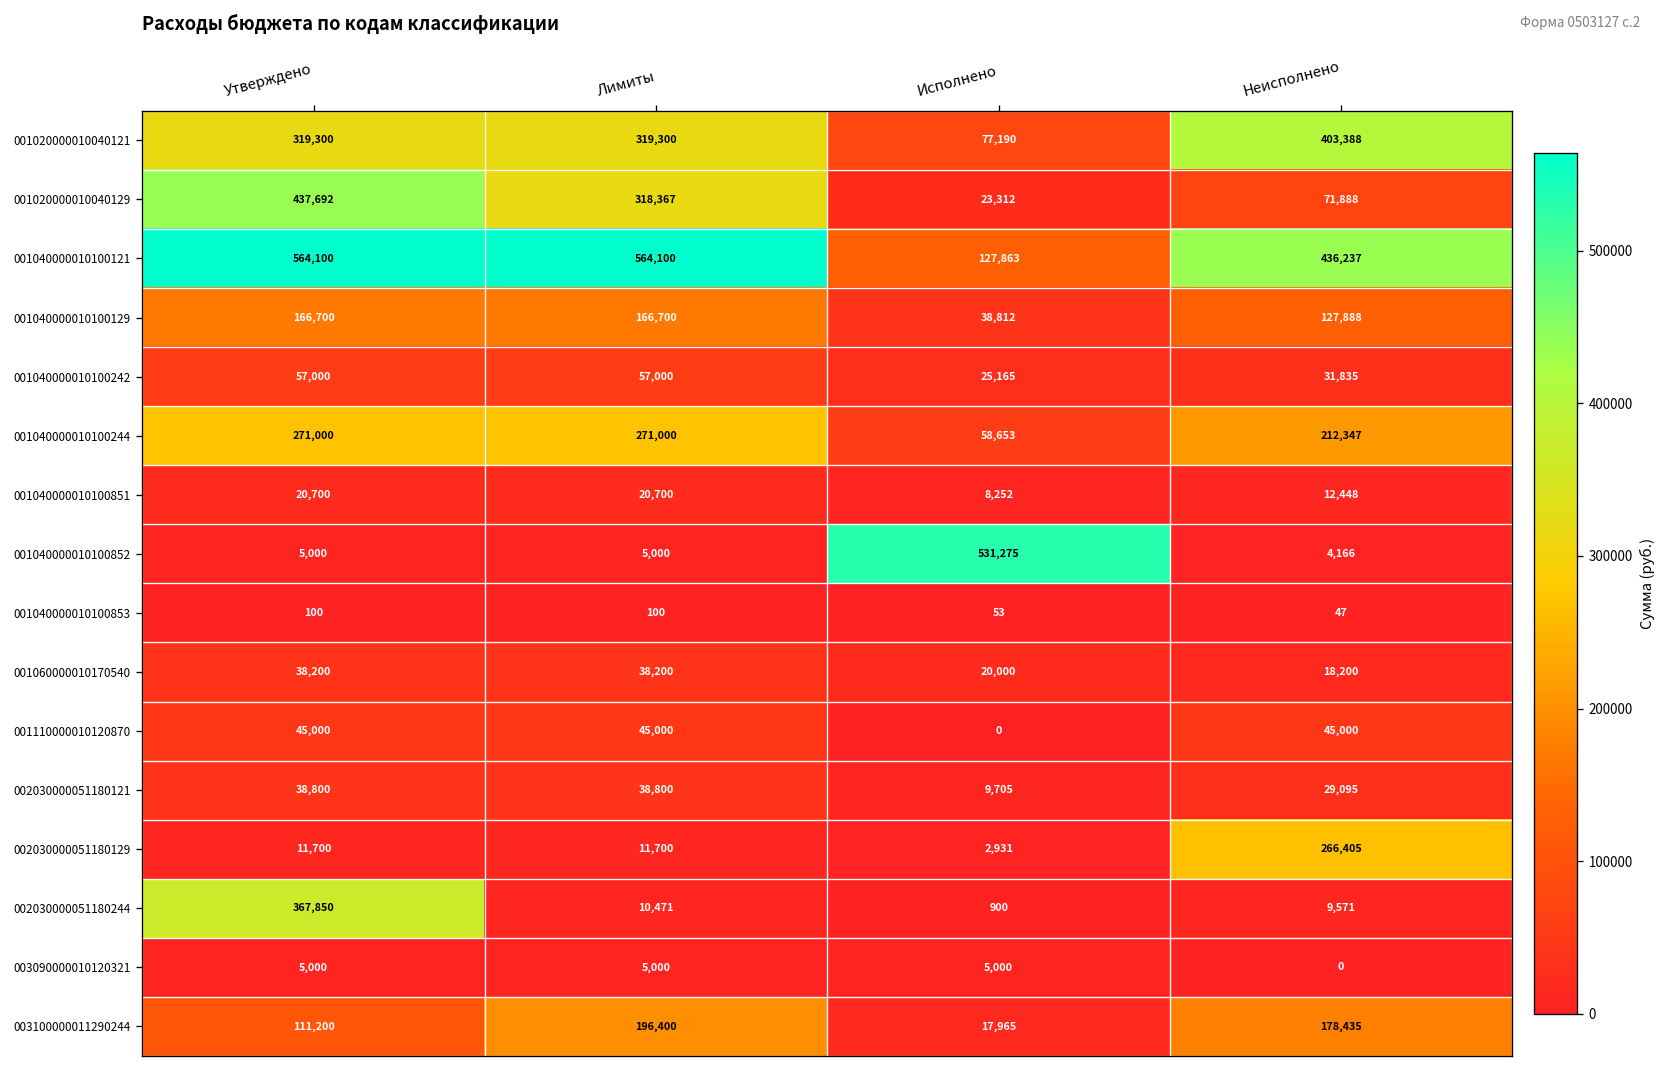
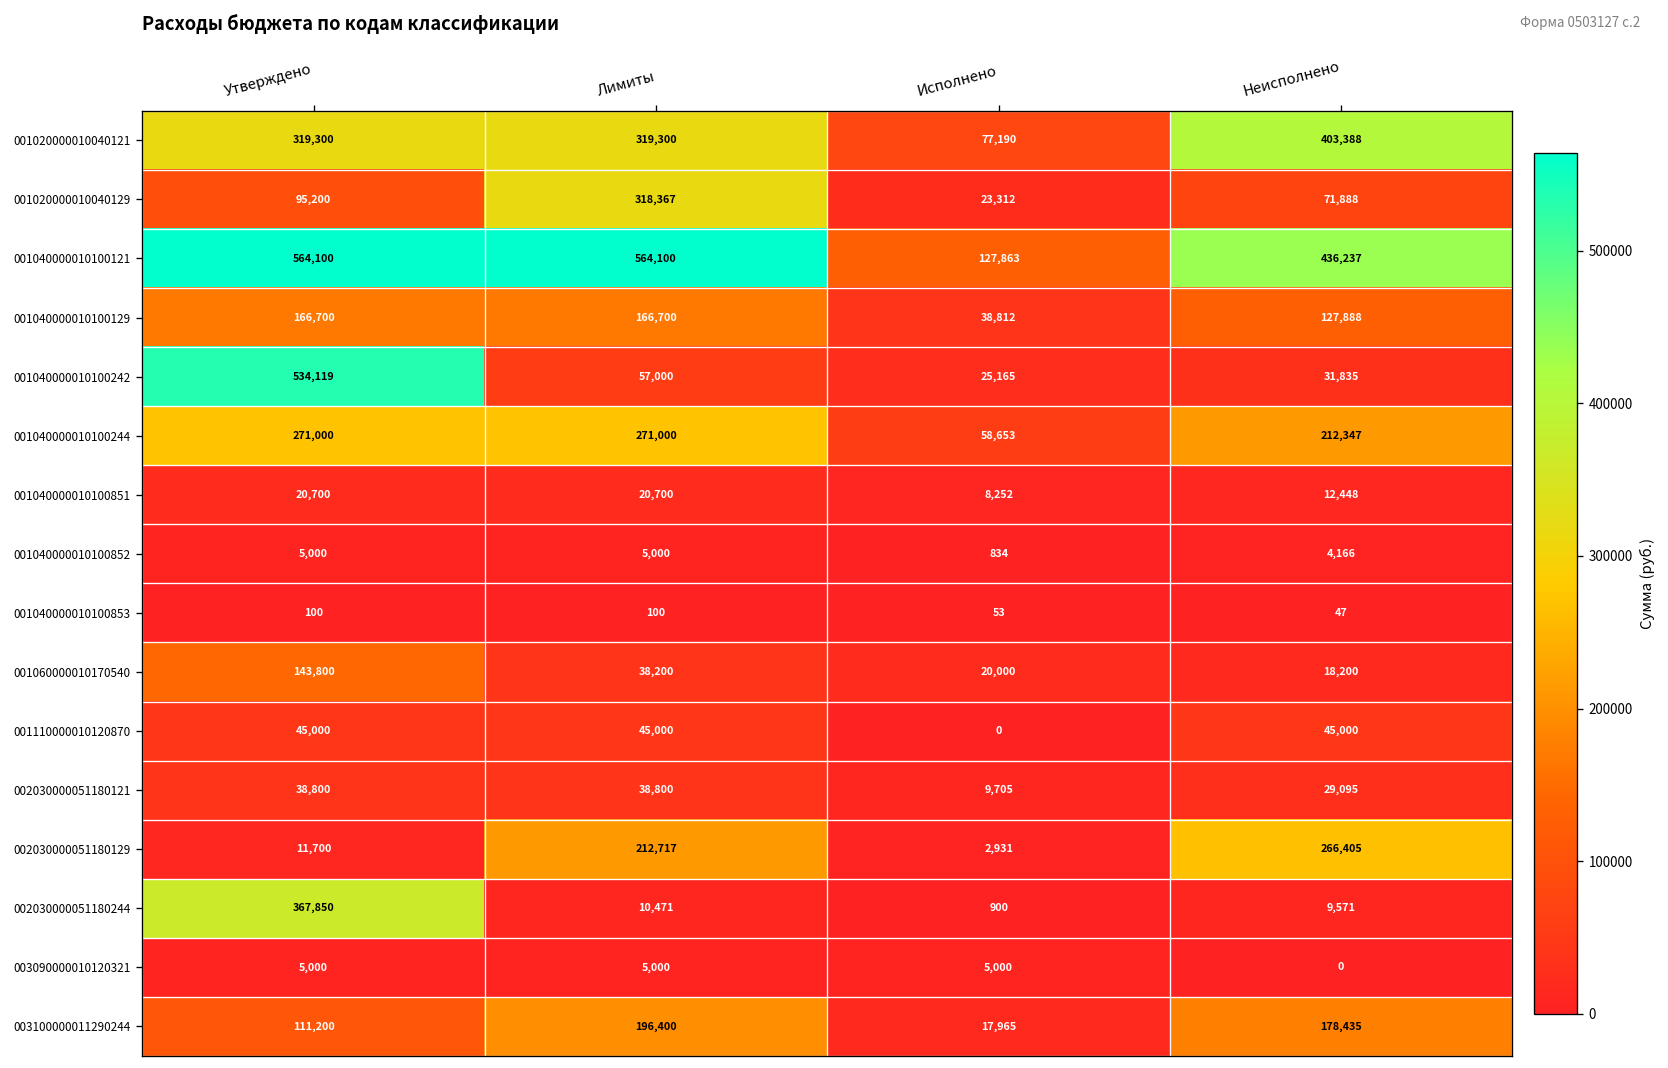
  {
    "001020000010040121": {
      "Утверждено": "319,300",
      "Лимиты": "319,300",
      "Исполнено": "77,190",
      "Неисполнено": "403,388"
    },
    "001020000010040129": {
-     "Утверждено": "437,692",
+     "Утверждено": "95,200",
      "Лимиты": "318,367",
      "Исполнено": "23,312",
      "Неисполнено": "71,888"
    },
    "001040000010100121": {
      "Утверждено": "564,100",
      "Лимиты": "564,100",
      "Исполнено": "127,863",
      "Неисполнено": "436,237"
    },
    "001040000010100129": {
      "Утверждено": "166,700",
      "Лимиты": "166,700",
      "Исполнено": "38,812",
      "Неисполнено": "127,888"
    },
    "001040000010100242": {
-     "Утверждено": "57,000",
+     "Утверждено": "534,119",
      "Лимиты": "57,000",
      "Исполнено": "25,165",
      "Неисполнено": "31,835"
    },
    "001040000010100244": {
      "Утверждено": "271,000",
      "Лимиты": "271,000",
      "Исполнено": "58,653",
      "Неисполнено": "212,347"
    },
    "001040000010100851": {
      "Утверждено": "20,700",
      "Лимиты": "20,700",
      "Исполнено": "8,252",
      "Неисполнено": "12,448"
    },
    "001040000010100852": {
      "Утверждено": "5,000",
      "Лимиты": "5,000",
-     "Исполнено": "531,275",
+     "Исполнено": "834",
      "Неисполнено": "4,166"
    },
    "001040000010100853": {
      "Утверждено": "100",
      "Лимиты": "100",
      "Исполнено": "53",
      "Неисполнено": "47"
    },
    "001060000010170540": {
-     "Утверждено": "38,200",
+     "Утверждено": "143,800",
      "Лимиты": "38,200",
      "Исполнено": "20,000",
      "Неисполнено": "18,200"
    },
    "001110000010120870": {
      "Утверждено": "45,000",
      "Лимиты": "45,000",
      "Исполнено": "0",
      "Неисполнено": "45,000"
    },
    "002030000051180121": {
      "Утверждено": "38,800",
      "Лимиты": "38,800",
      "Исполнено": "9,705",
      "Неисполнено": "29,095"
    },
    "002030000051180129": {
      "Утверждено": "11,700",
-     "Лимиты": "11,700",
+     "Лимиты": "212,717",
      "Исполнено": "2,931",
      "Неисполнено": "266,405"
    },
    "002030000051180244": {
      "Утверждено": "367,850",
      "Лимиты": "10,471",
      "Исполнено": "900",
      "Неисполнено": "9,571"
    },
    "003090000010120321": {
      "Утверждено": "5,000",
      "Лимиты": "5,000",
      "Исполнено": "5,000",
      "Неисполнено": "0"
    },
    "003100000011290244": {
      "Утверждено": "111,200",
      "Лимиты": "196,400",
      "Исполнено": "17,965",
      "Неисполнено": "178,435"
    }
  }
